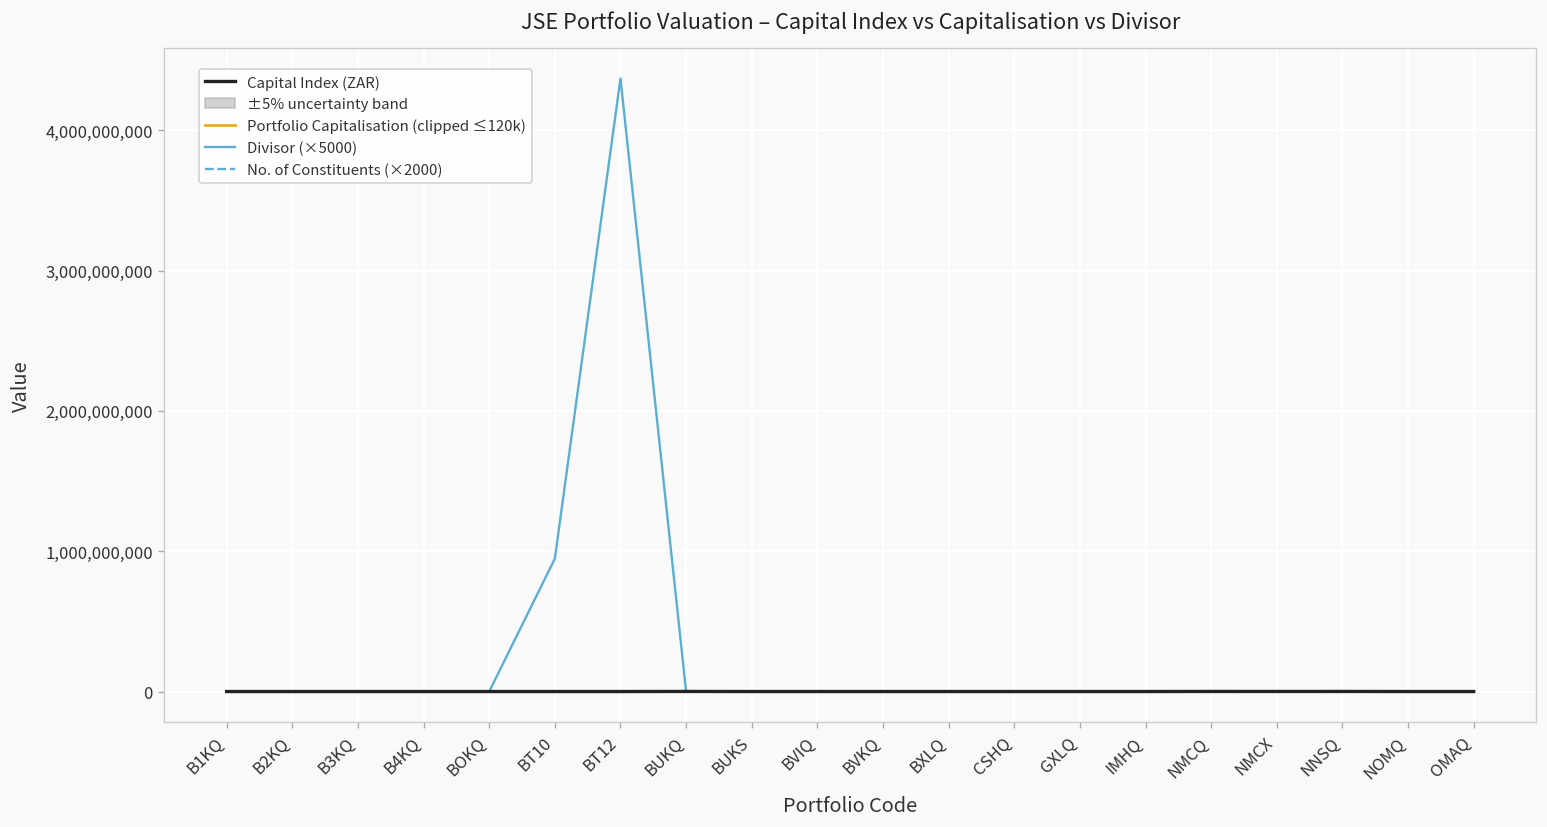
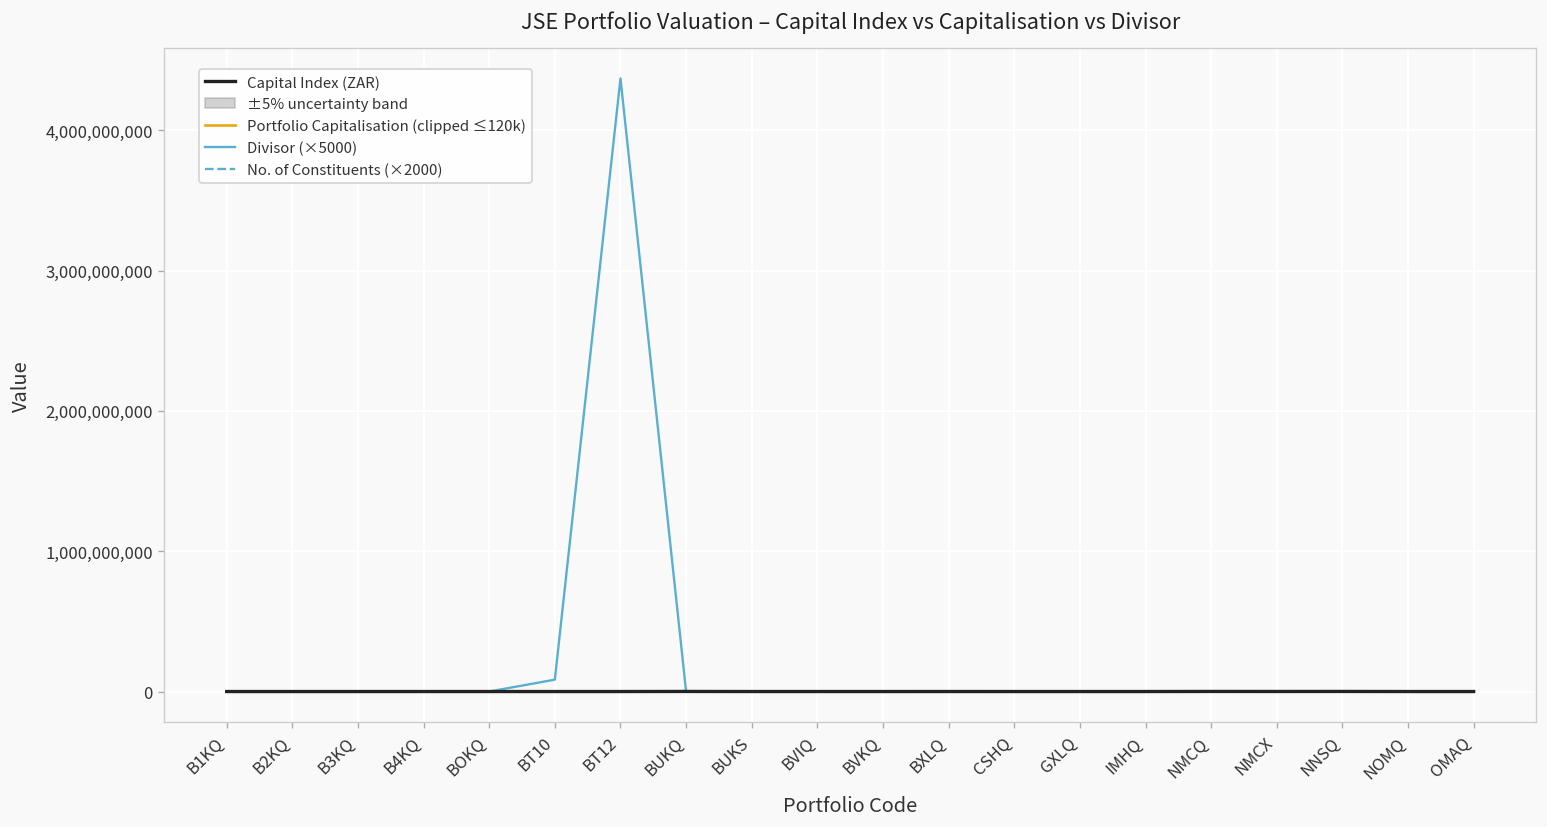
  {
    "±5% uncertainty band": {
      "BT10": "0",
      "BT12": "0"
    },
    "Divisor (×5000)": {
-     "BT10": "950,000,000",
+     "BT10": "80,000,000",
      "BT12": "4,370,000,000"
    }
  }
